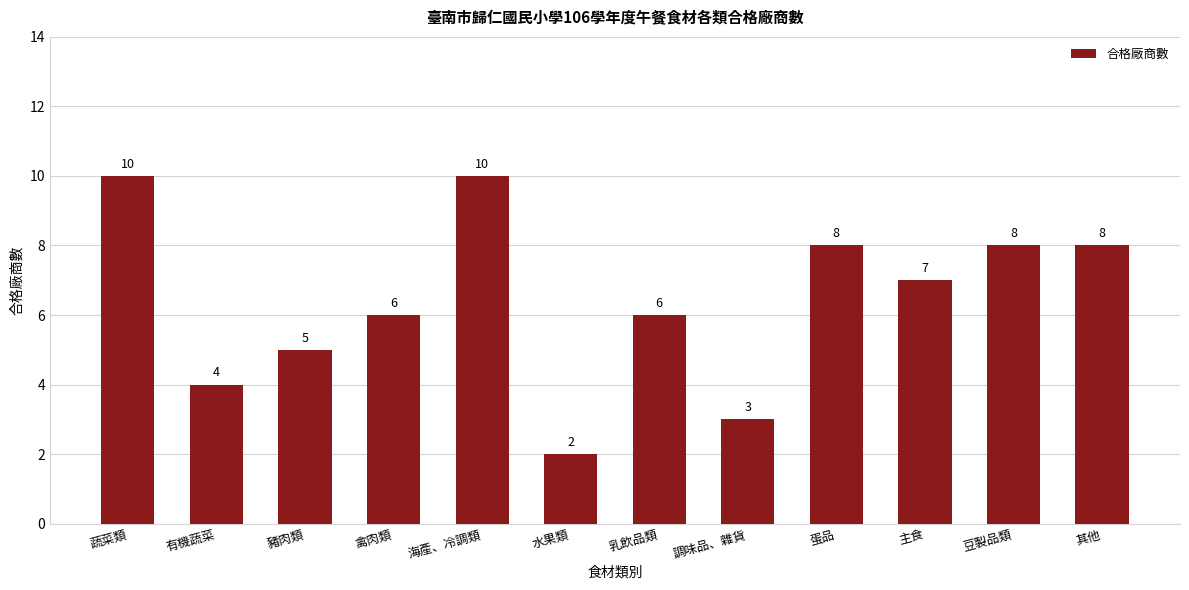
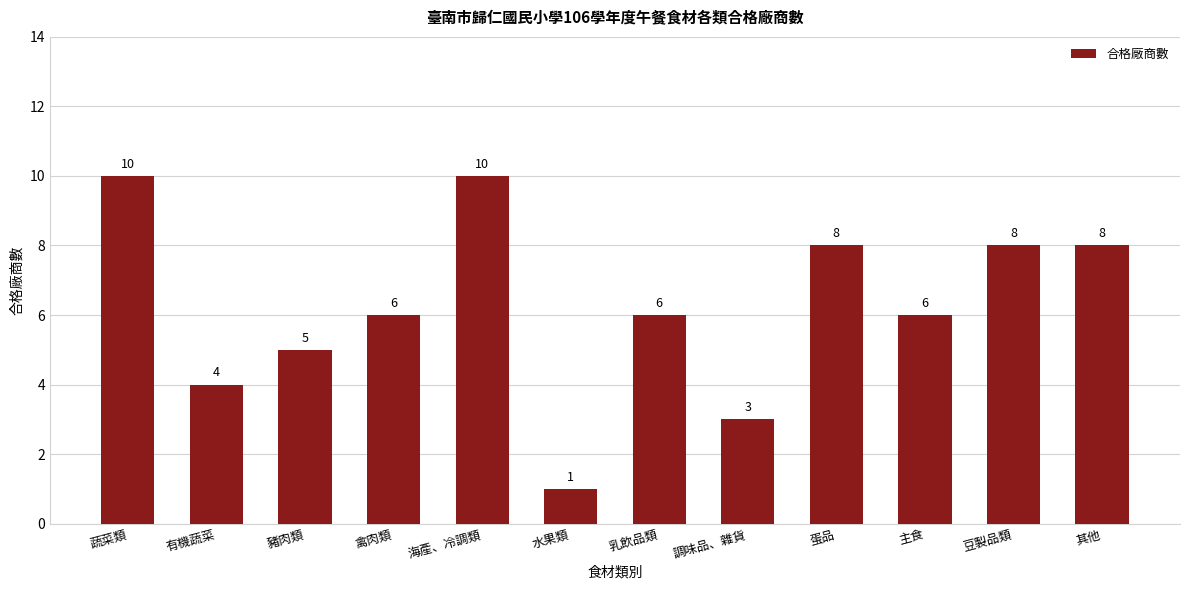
  {
    "蔬菜類": 10,
    "有機蔬菜": 4,
    "豬肉類": 5,
    "禽肉類": 6,
    "海產、冷調類": 10,
-   "水果類": 2,
+   "水果類": 1,
    "乳飲品類": 6,
    "調味品、雜貨": 3,
    "蛋品": 8,
-   "主食": 7,
+   "主食": 6,
    "豆製品類": 8,
    "其他": 8
  }
